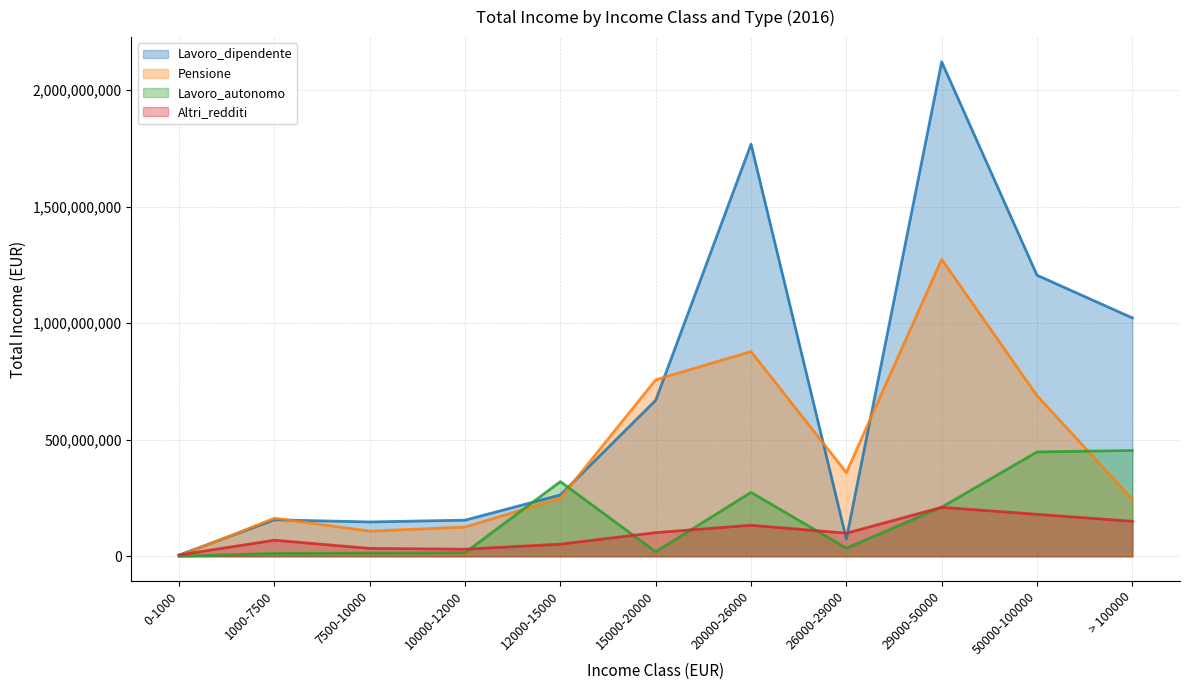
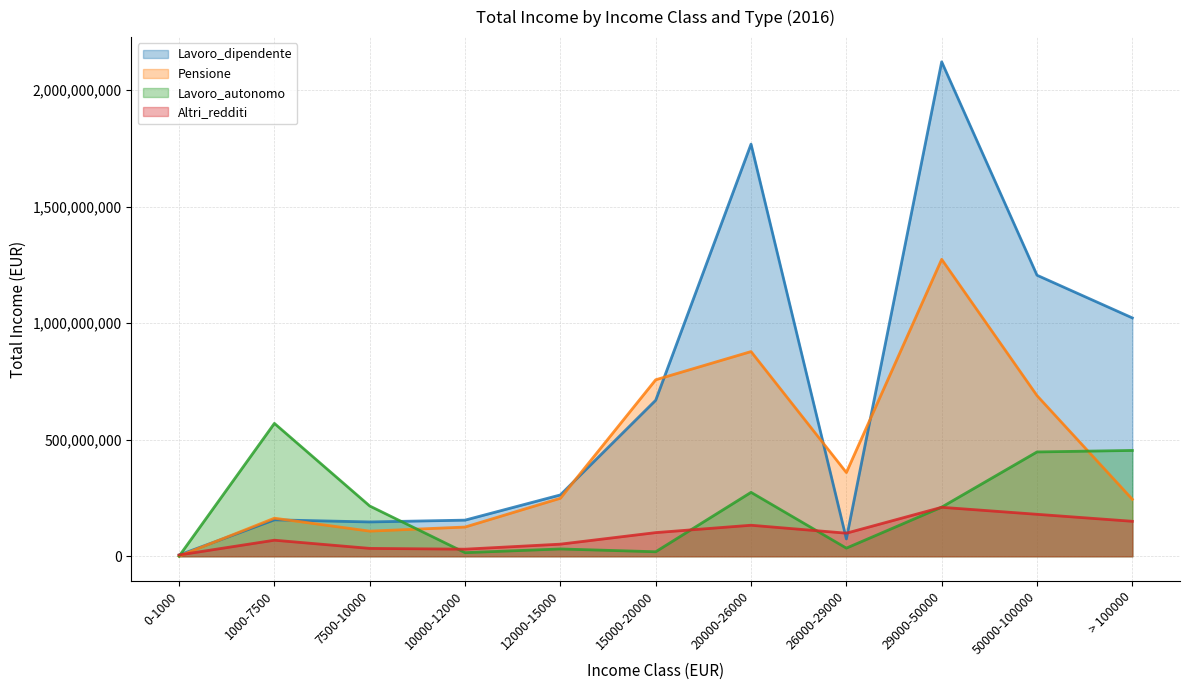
  {
    "Lavoro_dipendente": {
      "7500-10000": "150,000,000",
      "10000-12000": "150,000,000",
      "12000-15000": "260,000,000",
      "15000-20000": "670,000,000",
      "20000-26000": "1,770,000,000",
      "26000-29000": "70,000,000",
      "29000-50000": "2,120,000,000",
      "50000-100000": "1,210,000,000",
      "> 100000": "1,020,000,000"
    },
    "Lavoro_autonomo": {
-     "1000-7500": "10,000,000",
-     "7500-10000": "10,000,000",
+     "1000-7500": "570,000,000",
+     "7500-10000": "220,000,000",
      "10000-12000": "20,000,000",
-     "12000-15000": "320,000,000",
+     "12000-15000": "30,000,000",
      "15000-20000": "20,000,000",
      "20000-26000": "270,000,000",
      "26000-29000": "30,000,000",
      "50000-100000": "450,000,000",
      "> 100000": "450,000,000"
    }
  }
